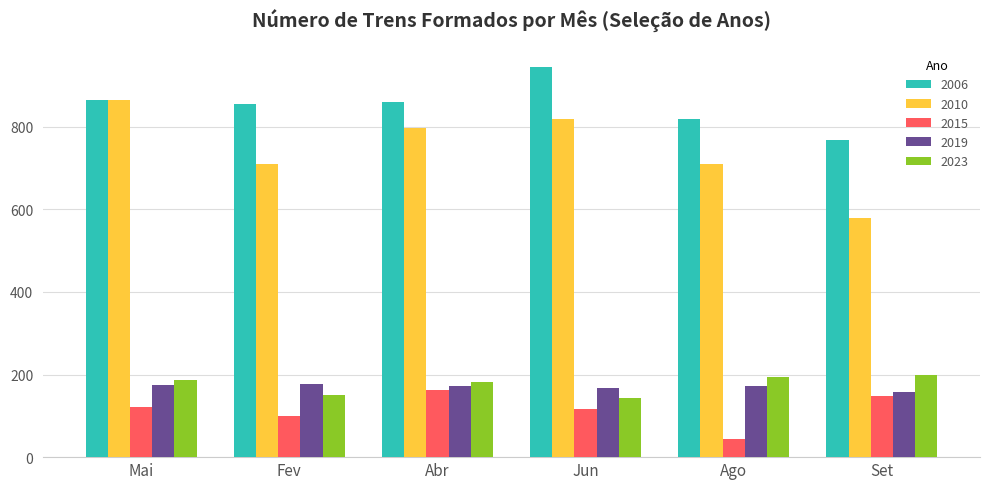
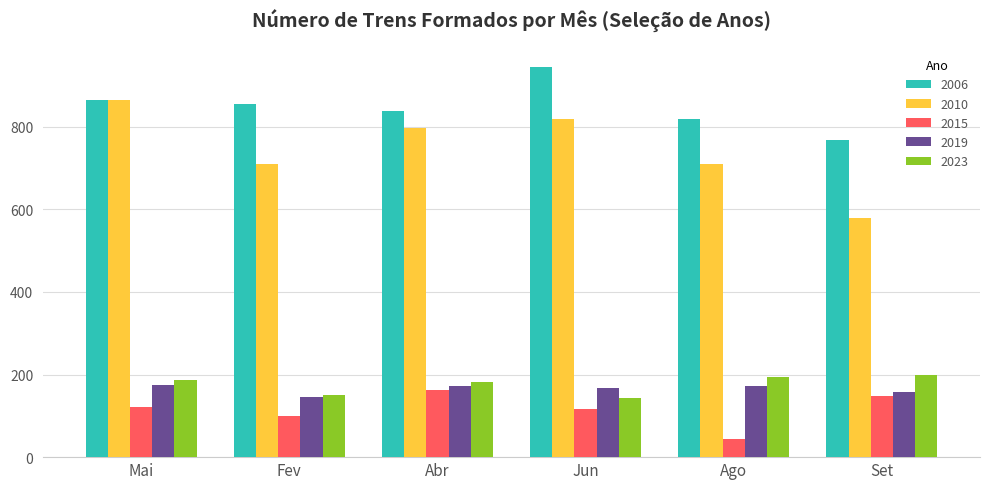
  {
    "2006": {
      "Mai": 860,
      "Fev": 860,
-     "Abr": 860,
+     "Abr": 840,
      "Jun": 940,
      "Ago": 820,
      "Set": 770
    },
    "2010": {
      "Mai": 870,
      "Fev": 710,
      "Abr": 800,
      "Jun": 820,
      "Ago": 710,
      "Set": 580
    },
    "2015": {
      "Mai": 120,
      "Fev": 100,
      "Abr": 160,
      "Jun": 120,
      "Ago": 40,
      "Set": 150
    },
    "2019": {
      "Mai": 170,
-     "Fev": 180,
+     "Fev": 150,
      "Abr": 170,
      "Jun": 170,
      "Ago": 170,
      "Set": 160
    },
    "2023": {
      "Mai": 190,
      "Fev": 150,
      "Abr": 180,
      "Jun": 140,
      "Ago": 190,
      "Set": 200
    }
  }
